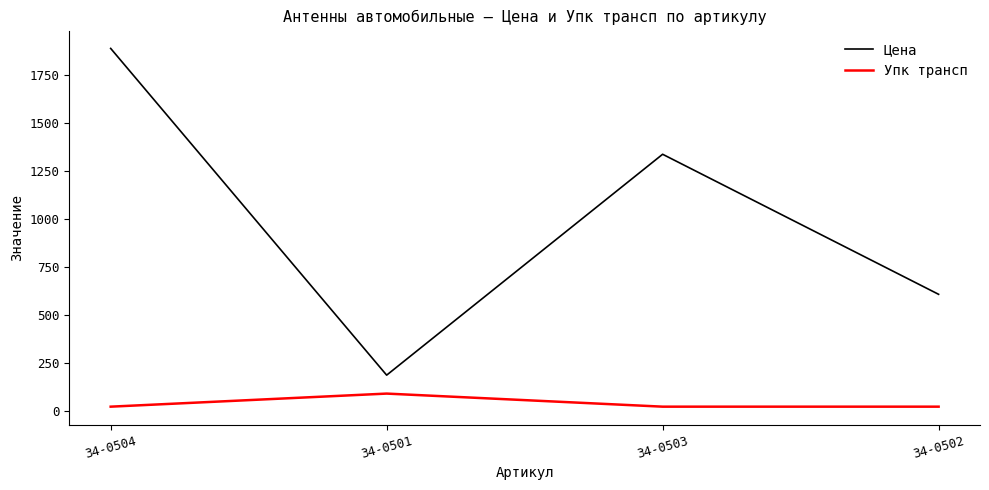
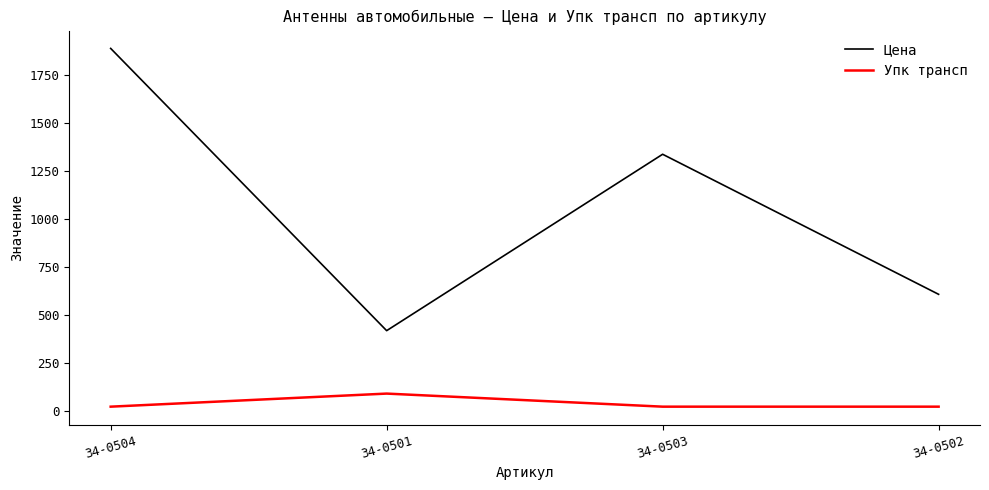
  {
    "Цена": {
      "34-0504": 1890,
-     "34-0501": 190,
+     "34-0501": 420,
      "34-0503": 1340,
      "34-0502": 610
    },
    "Упк трансп": {
      "34-0504": 30,
      "34-0501": 90,
      "34-0503": 30,
      "34-0502": 30
    }
  }
